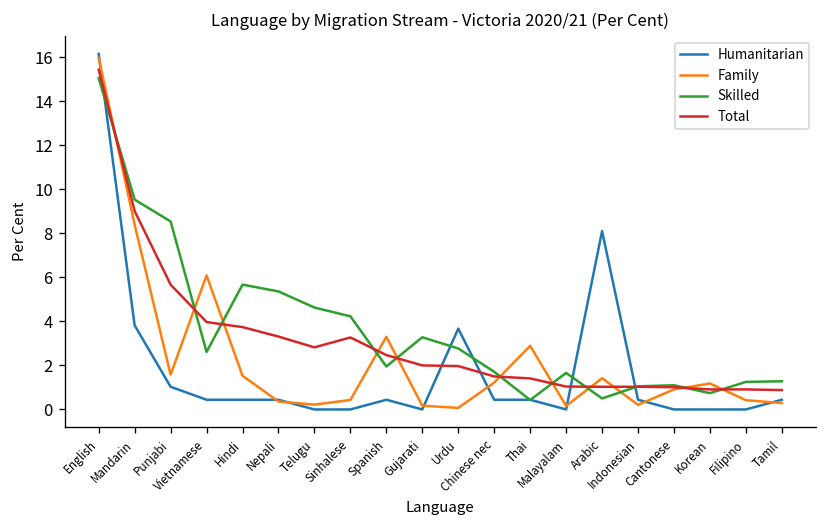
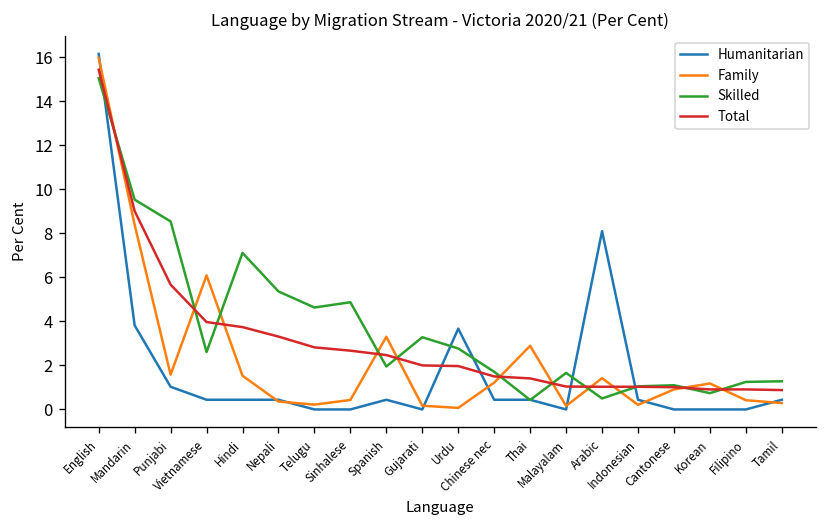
  {
    "Humanitarian": {
      "English": 16.2,
      "Mandarin": 3.8,
      "Punjabi": 1.0,
      "Vietnamese": 0.4,
      "Hindi": 0.4,
      "Telugu": 0.0,
      "Sinhalese": 0.0,
      "Spanish": 0.4,
      "Gujarati": 0.0,
      "Urdu": 3.7,
      "Chinese nec": 0.4,
      "Malayalam": 0.0,
      "Arabic": 8.1,
      "Indonesian": 0.4,
      "Cantonese": 0.0,
      "Korean": 0.0,
      "Filipino": 0.0,
      "Tamil": 0.4
    },
    "Family": {
      "English": 16.0,
      "Mandarin": 8.4,
      "Punjabi": 1.6,
      "Vietnamese": 6.1,
      "Hindi": 1.5,
      "Telugu": 0.2,
      "Sinhalese": 0.4,
      "Spanish": 3.3,
      "Gujarati": 0.2,
      "Urdu": 0.1,
      "Chinese nec": 1.2,
      "Thai": 2.9,
      "Malayalam": 0.2,
      "Arabic": 1.4,
      "Indonesian": 0.2,
      "Korean": 1.2,
      "Filipino": 0.4,
      "Tamil": 0.3
    },
    "Skilled": {
      "English": 15.1,
      "Mandarin": 9.5,
      "Punjabi": 8.5,
      "Vietnamese": 2.6,
-     "Hindi": 5.7,
+     "Hindi": 7.1,
      "Nepali": 5.4,
      "Telugu": 4.6,
-     "Sinhalese": 4.2,
+     "Sinhalese": 4.9,
      "Spanish": 2.0,
      "Gujarati": 3.3,
      "Urdu": 2.8,
      "Chinese nec": 1.7,
      "Malayalam": 1.7,
      "Arabic": 0.5,
      "Korean": 0.7,
      "Filipino": 1.3,
      "Tamil": 1.3
    },
    "Total": {
      "English": 15.4,
      "Mandarin": 9.0,
      "Punjabi": 5.7,
      "Vietnamese": 4.0,
      "Hindi": 3.7,
      "Nepali": 3.3,
      "Telugu": 2.8,
-     "Sinhalese": 3.3,
+     "Sinhalese": 2.7,
      "Spanish": 2.5,
      "Gujarati": 2.0,
      "Urdu": 2.0,
      "Chinese nec": 1.5,
      "Thai": 1.4,
      "Malayalam": 1.0,
      "Arabic": 1.0,
      "Korean": 0.9,
      "Filipino": 0.9,
      "Tamil": 0.9
    }
  }
